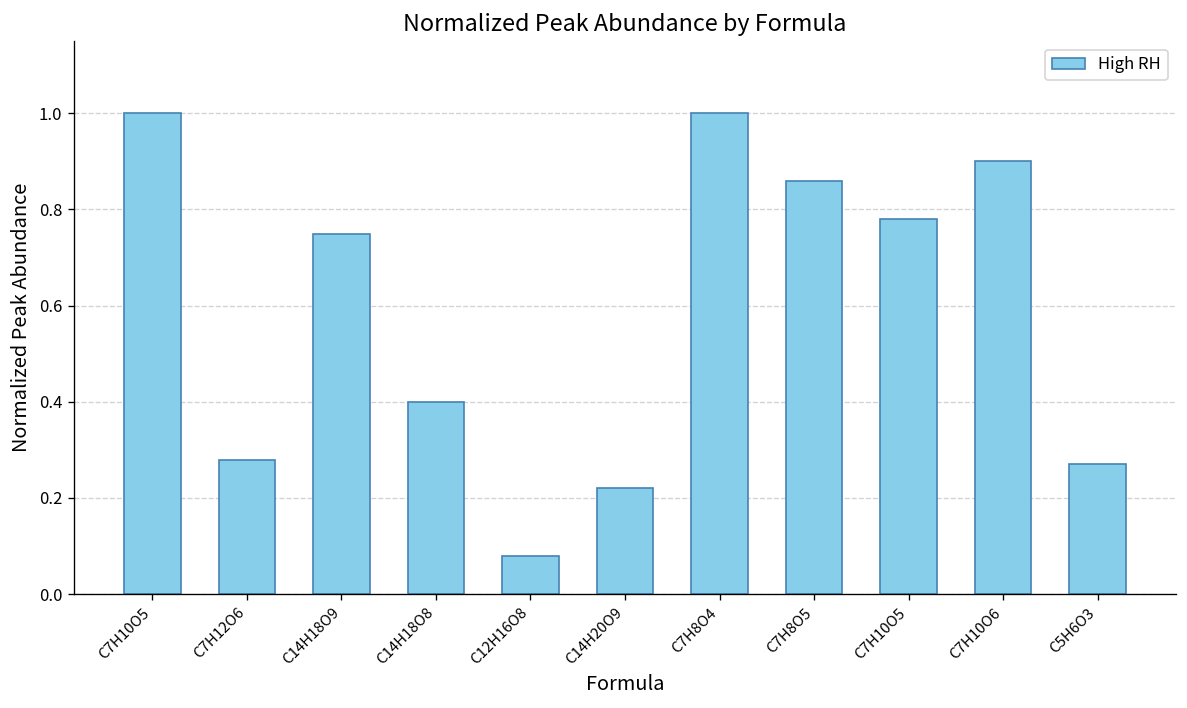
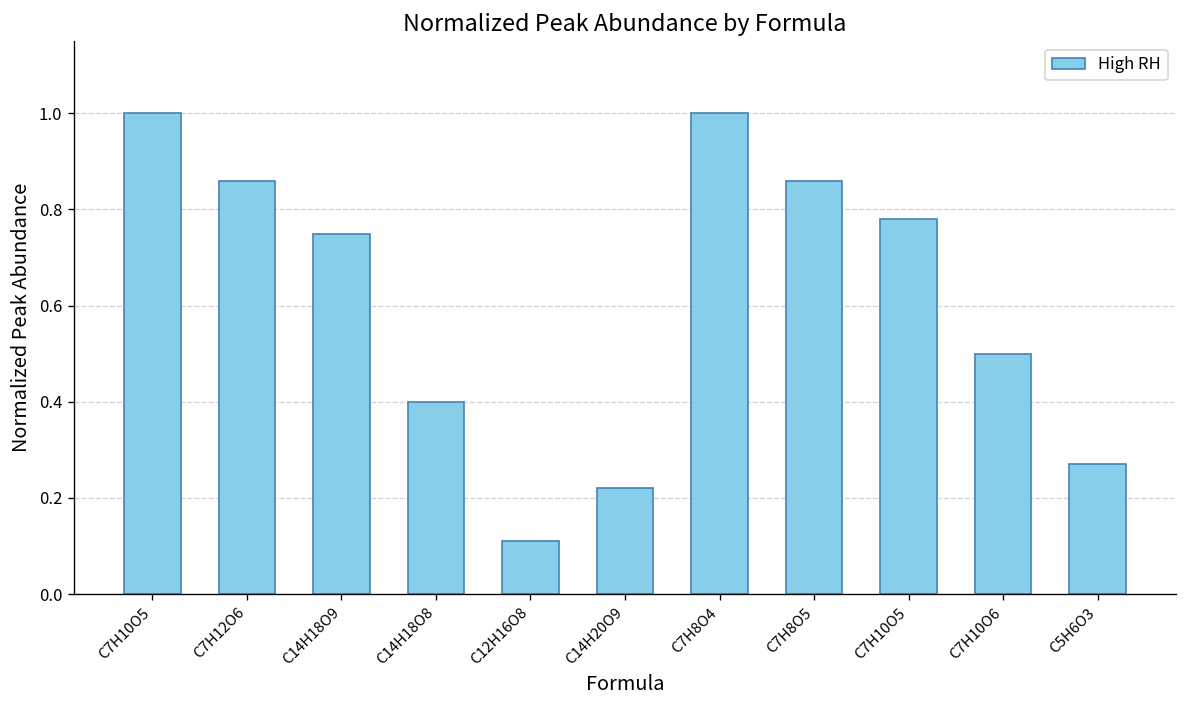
  {
-   "C7H12O6": 0.28,
+   "C7H12O6": 0.86,
    "C14H18O9": 0.75,
    "C14H18O8": 0.40,
-   "C12H16O8": 0.08,
+   "C12H16O8": 0.11,
    "C14H20O9": 0.22,
    "C7H8O4": 1.00,
    "C7H8O5": 0.86,
-   "C7H10O6": 0.9,
+   "C7H10O6": 0.5,
    "C5H6O3": 0.27
  }
